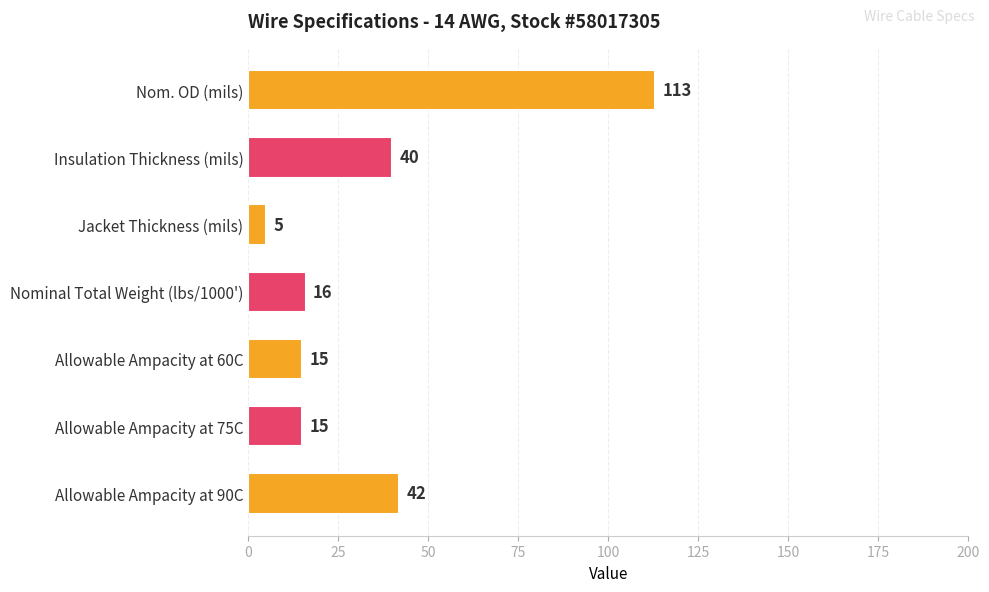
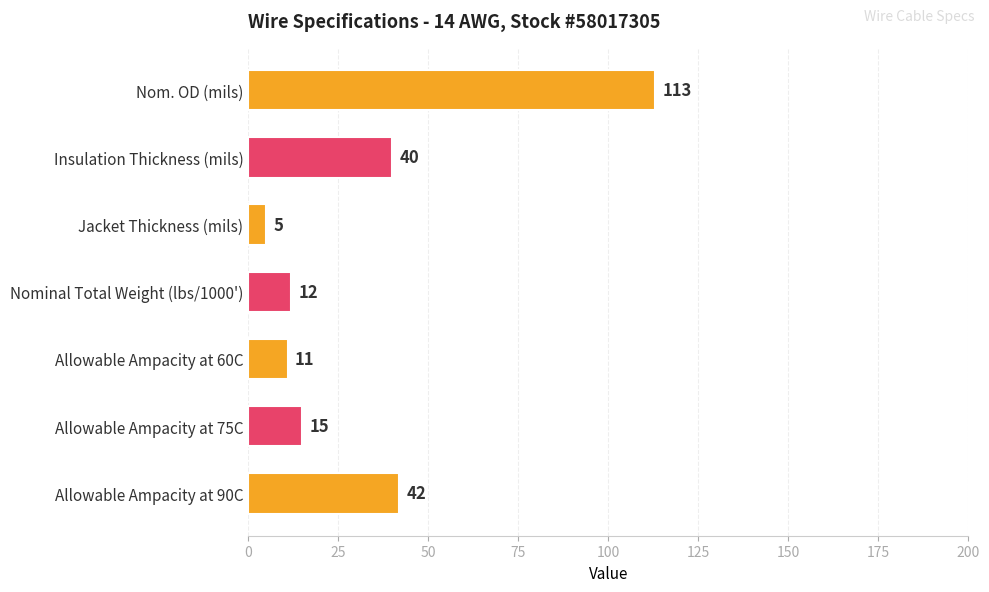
  {
    "Nom. OD (mils)": 113,
    "Insulation Thickness (mils)": 40,
    "Jacket Thickness (mils)": 5,
-   "Nominal Total Weight (lbs/1000')": 16,
-   "Allowable Ampacity at 60C": 15,
+   "Nominal Total Weight (lbs/1000')": 12,
+   "Allowable Ampacity at 60C": 11,
    "Allowable Ampacity at 75C": 15,
    "Allowable Ampacity at 90C": 42
  }
